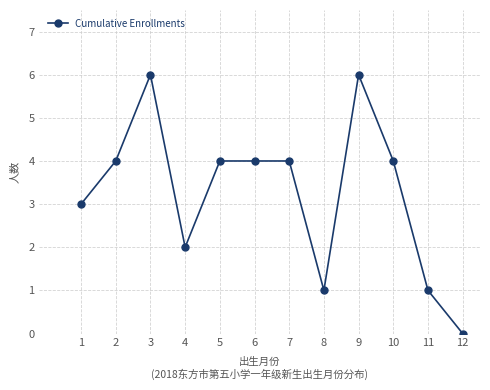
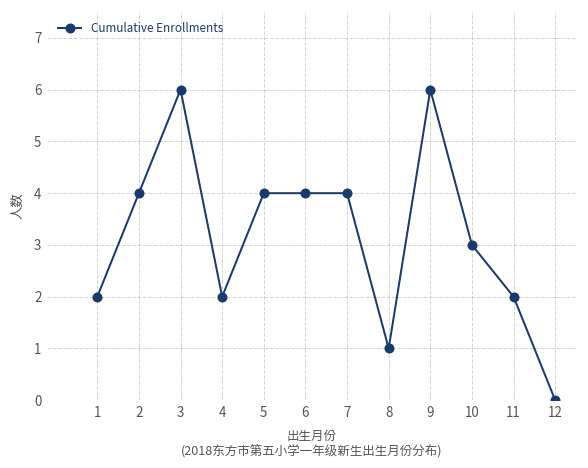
  {
-   "1": 3,
+   "1": 2,
    "2": 4,
    "3": 6,
    "4": 2,
    "5": 4,
    "6": 4,
    "7": 4,
    "8": 1,
    "9": 6,
-   "10": 4,
-   "11": 1,
+   "10": 3,
+   "11": 2,
    "12": 0
  }
